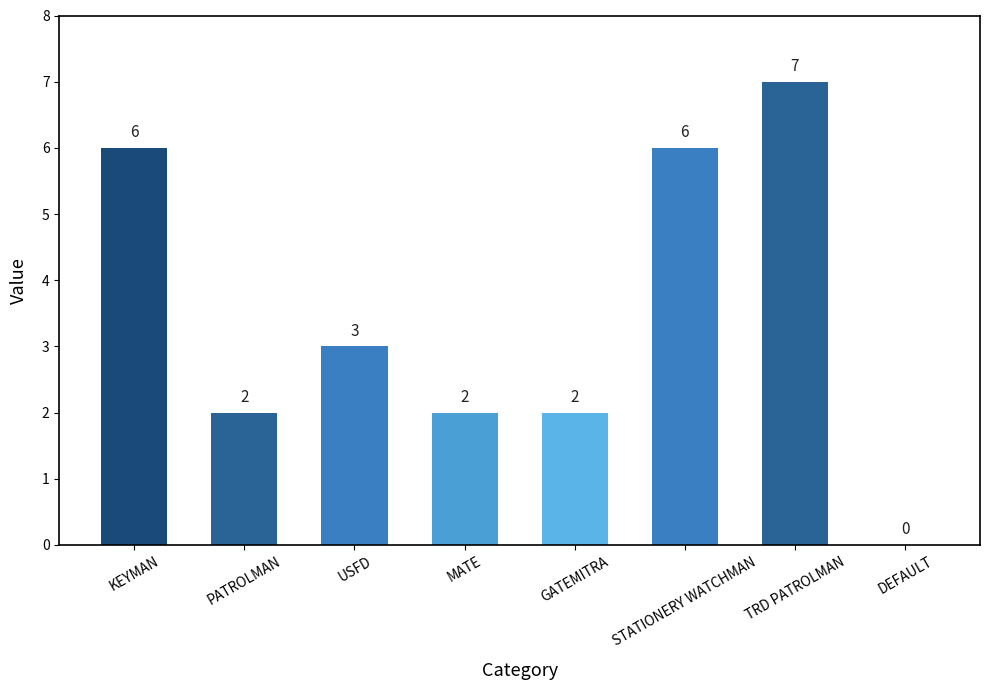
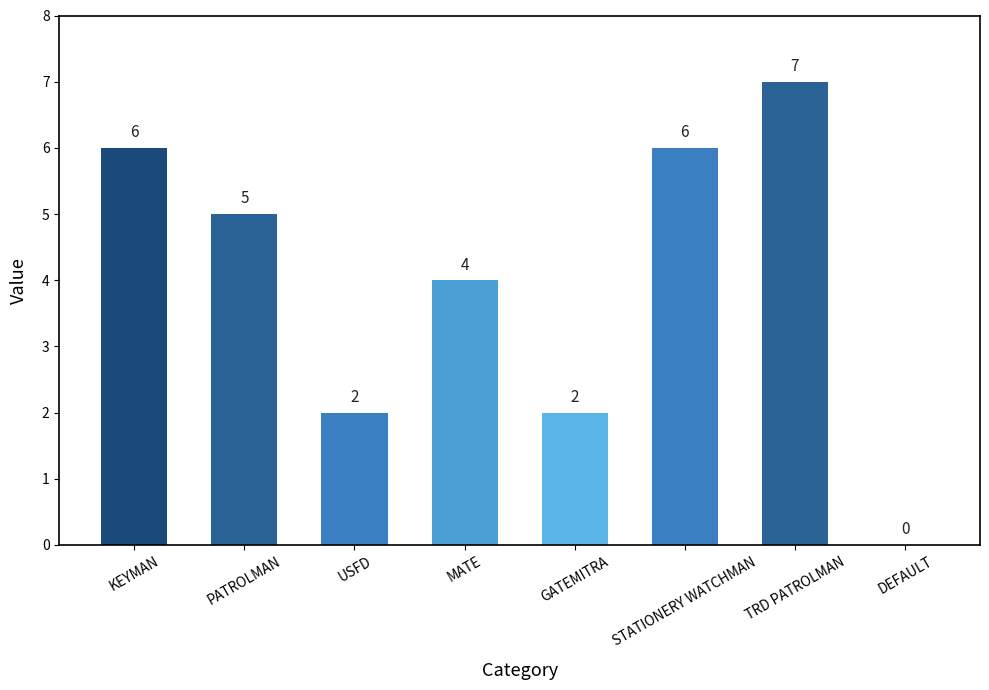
  {
    "KEYMAN": 6,
-   "PATROLMAN": 2,
-   "USFD": 3,
-   "MATE": 2,
+   "PATROLMAN": 5,
+   "USFD": 2,
+   "MATE": 4,
    "GATEMITRA": 2,
    "STATIONERY WATCHMAN": 6,
    "TRD PATROLMAN": 7,
    "DEFAULT": 0
  }
